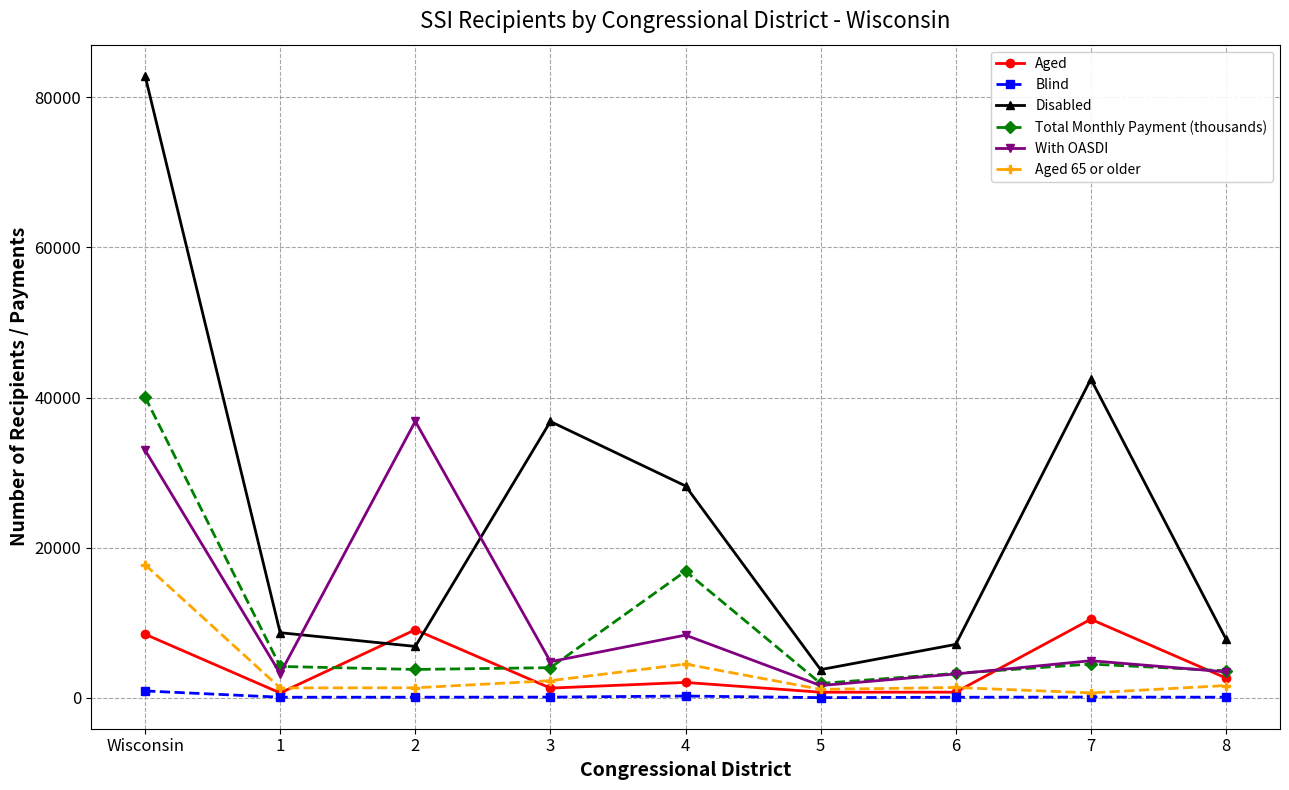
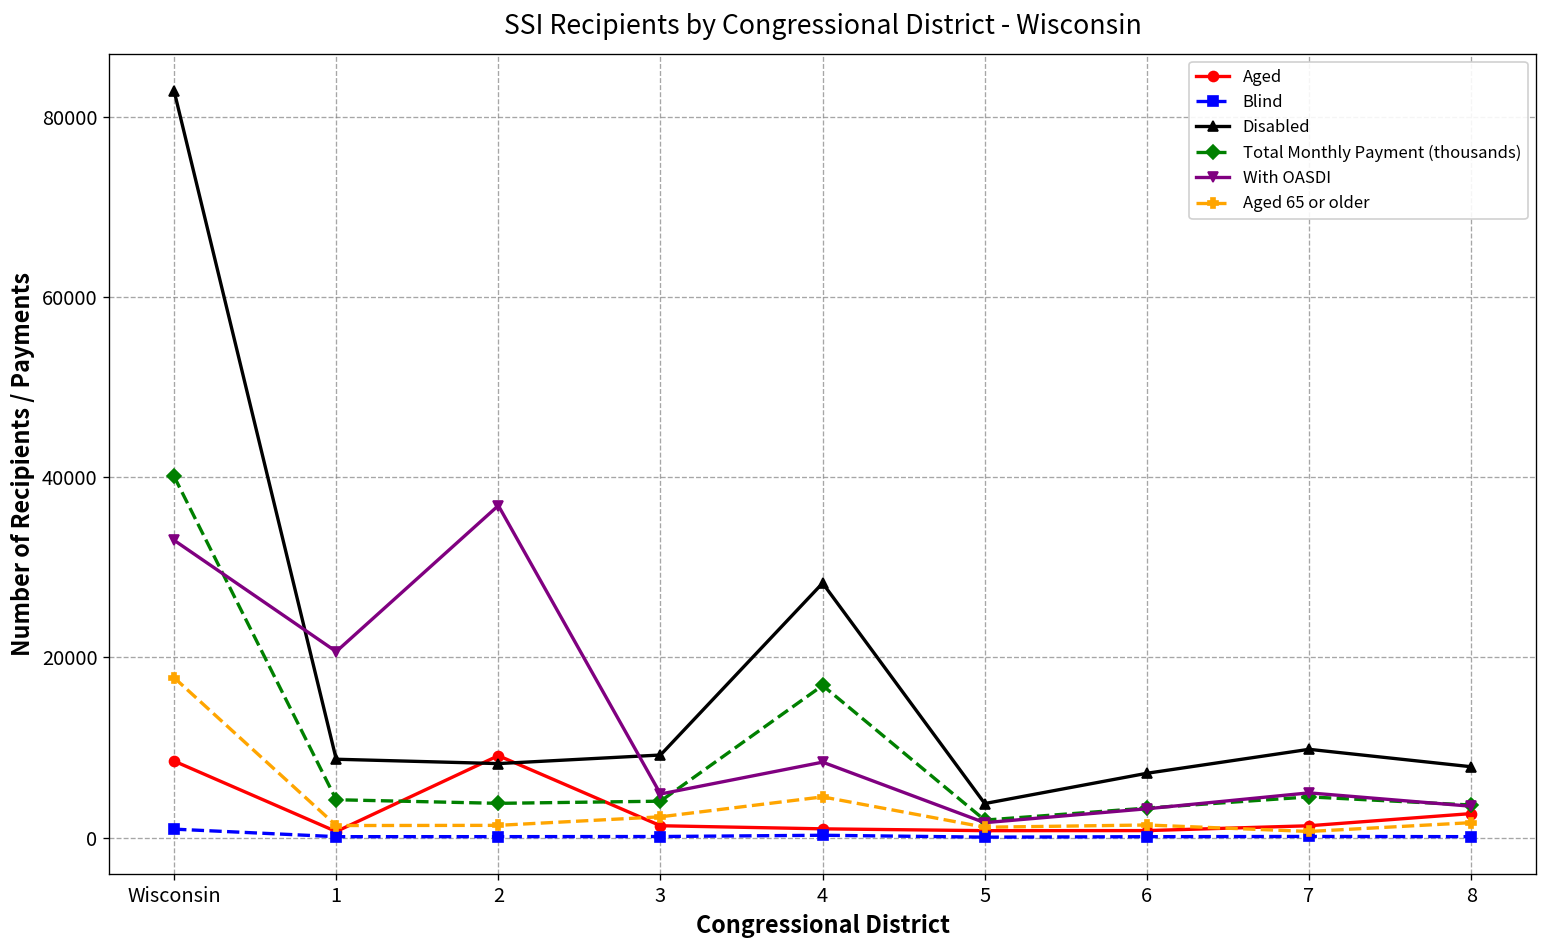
  {
    "Aged": {
      "Wisconsin": 8000,
      "1": 1000,
      "2": 9000,
      "3": 1000,
-     "4": 2000,
+     "4": 1000,
      "5": 1000,
      "6": 1000,
-     "7": 10000,
+     "7": 1000,
      "8": 3000
    },
    "Blind": {
      "Wisconsin": 1000,
      "1": 0,
      "2": 0,
      "3": 0,
      "4": 0,
      "5": 0,
      "6": 0,
      "7": 0,
      "8": 0
    },
    "Disabled": {
      "Wisconsin": 83000,
      "1": 9000,
-     "2": 7000,
-     "3": 37000,
+     "2": 8000,
+     "3": 9000,
      "4": 28000,
      "5": 4000,
      "6": 7000,
-     "7": 42000,
+     "7": 10000,
      "8": 8000
    },
    "Total Monthly Payment (thousands)": {
      "Wisconsin": 40000,
      "1": 4000,
      "2": 4000,
      "3": 4000,
      "4": 17000,
      "7": 5000
    },
    "With OASDI": {
      "Wisconsin": 33000,
-     "1": 3000,
+     "1": 21000,
      "2": 37000,
      "3": 5000,
      "4": 8000,
      "7": 5000
    },
    "Aged 65 or older": {
      "Wisconsin": 18000,
      "1": 1000,
      "2": 1000,
      "3": 2000,
      "4": 5000,
      "5": 1000,
      "6": 1000,
      "7": 1000,
      "8": 2000
    }
  }
